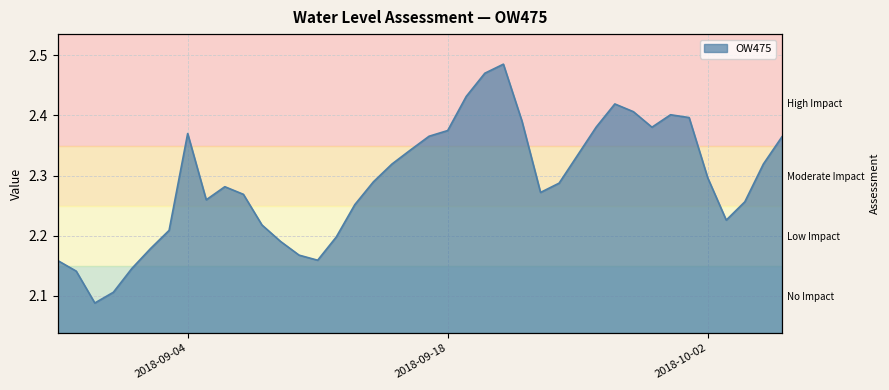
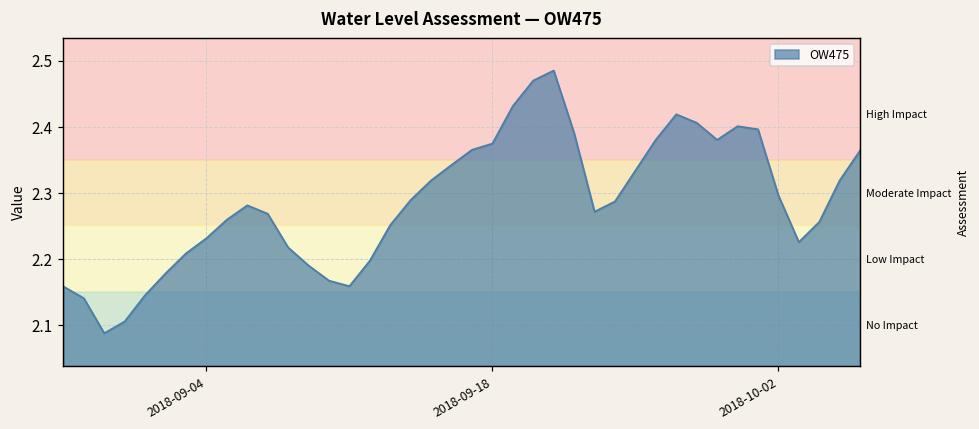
  {
-   "2018-09-04": 2.37,
+   "2018-09-04": 2.23,
    "2018-09-18": 2.37,
    "2018-10-02": 2.30
  }
